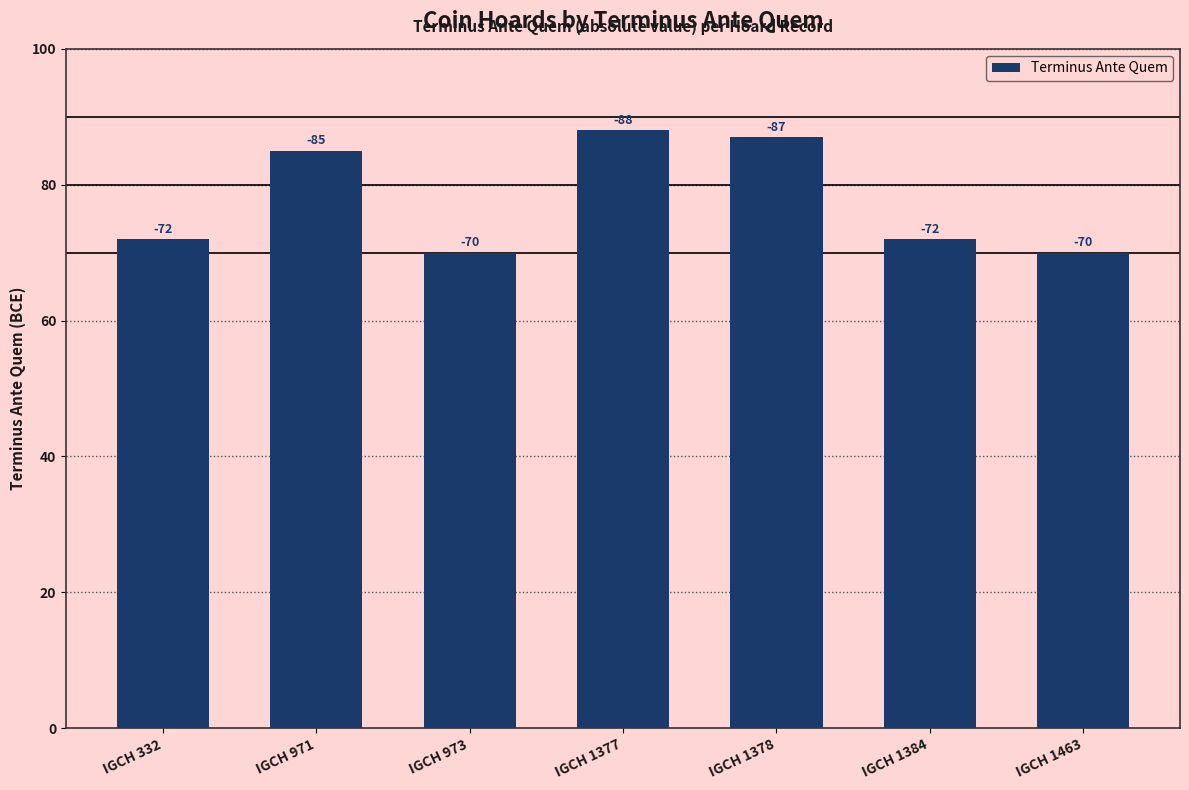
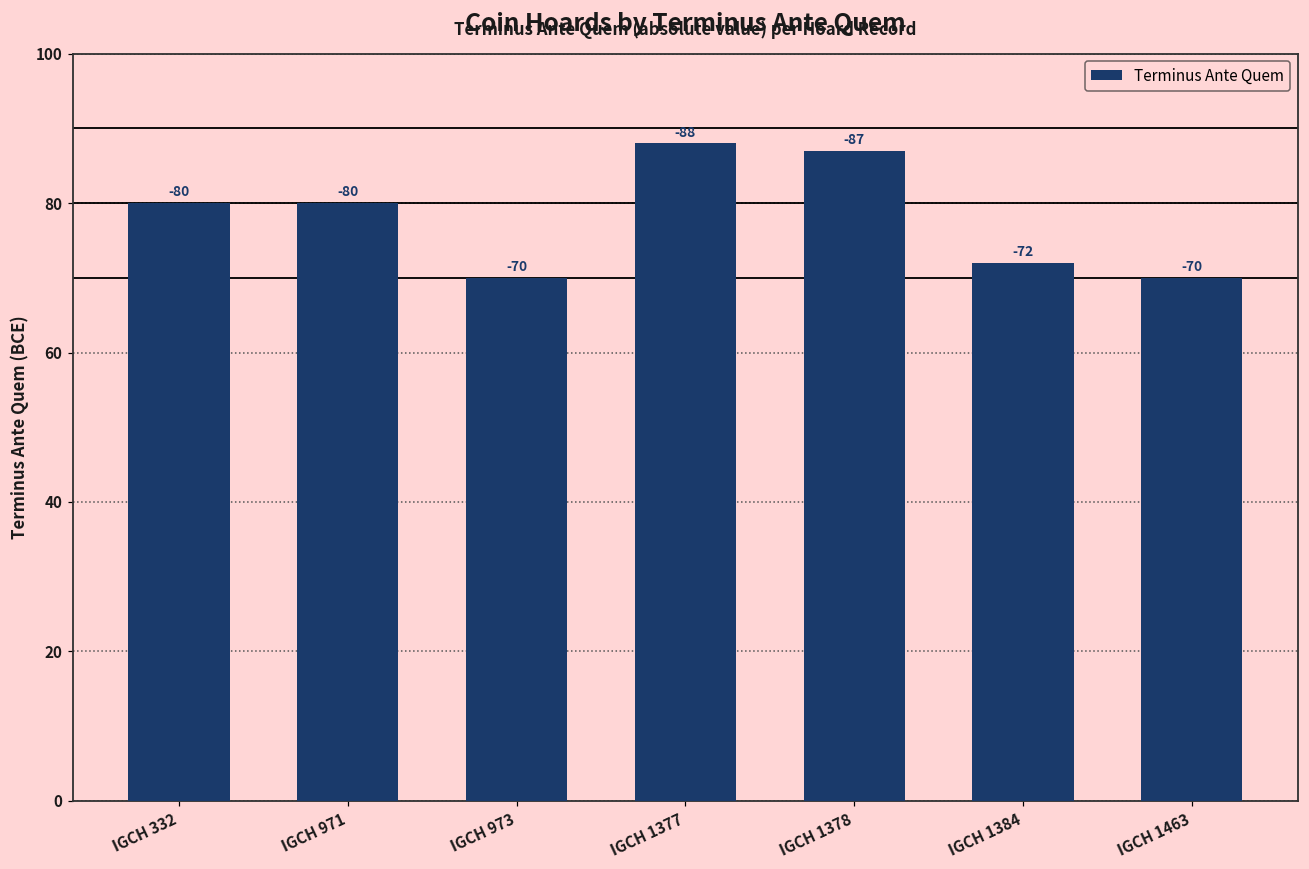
  {
-   "IGCH 332": -72,
-   "IGCH 971": -85
+   "IGCH 332": -80,
+   "IGCH 971": -80
  }
